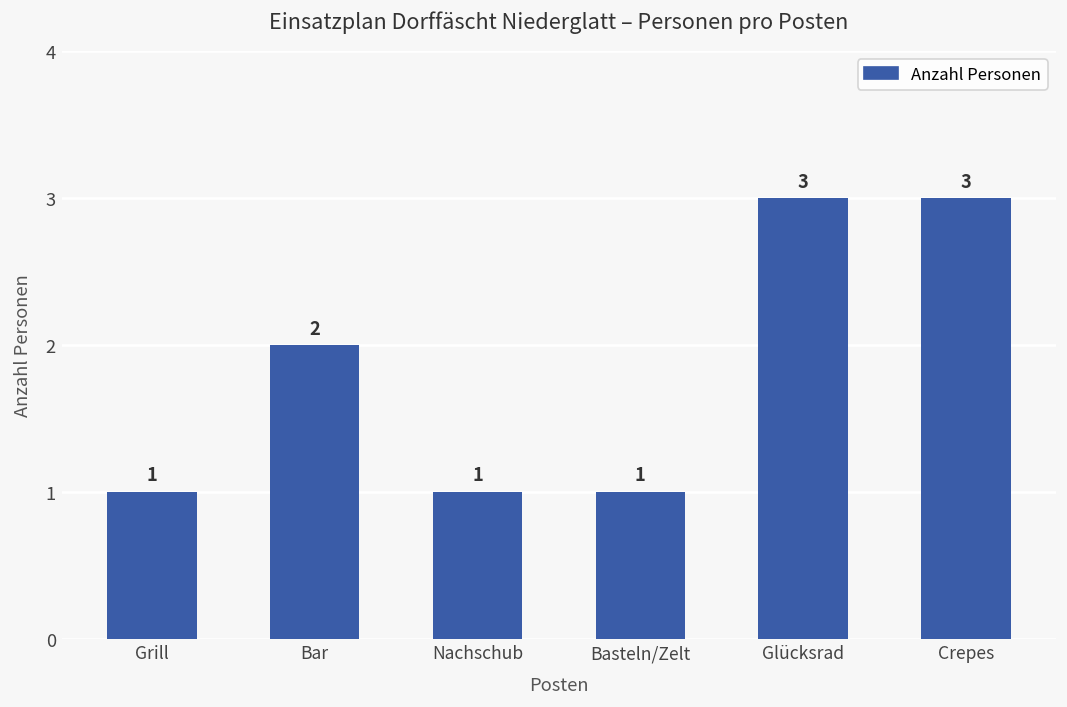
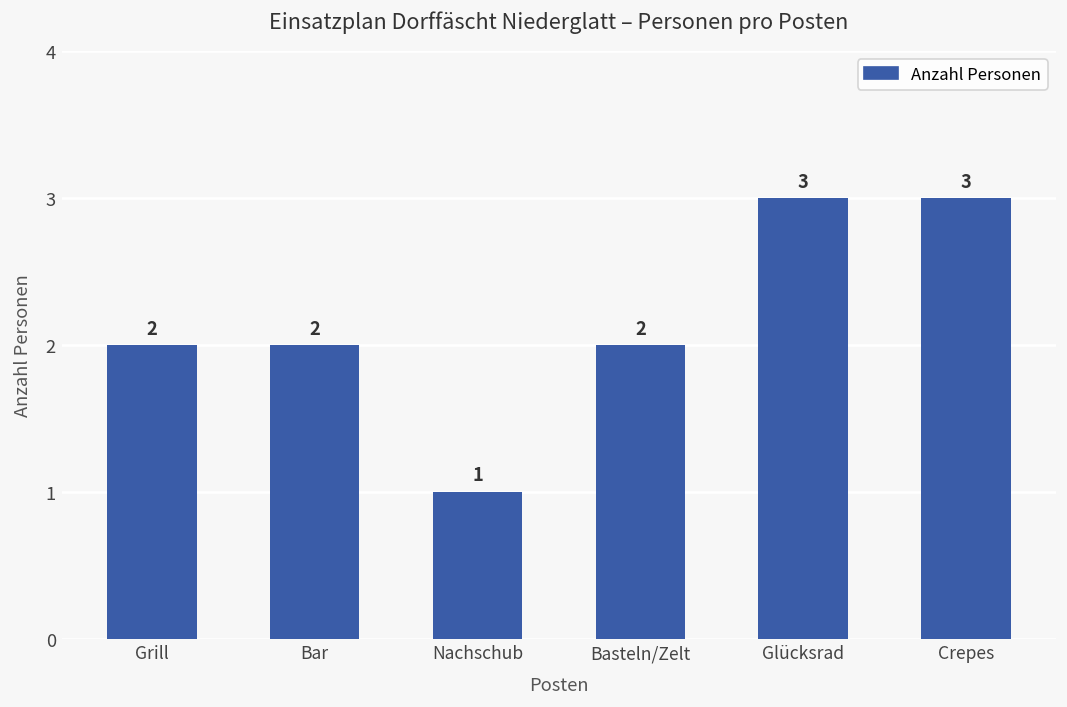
  {
-   "Grill": 1,
+   "Grill": 2,
    "Bar": 2,
    "Nachschub": 1,
-   "Basteln/Zelt": 1,
+   "Basteln/Zelt": 2,
    "Glücksrad": 3,
    "Crepes": 3
  }
